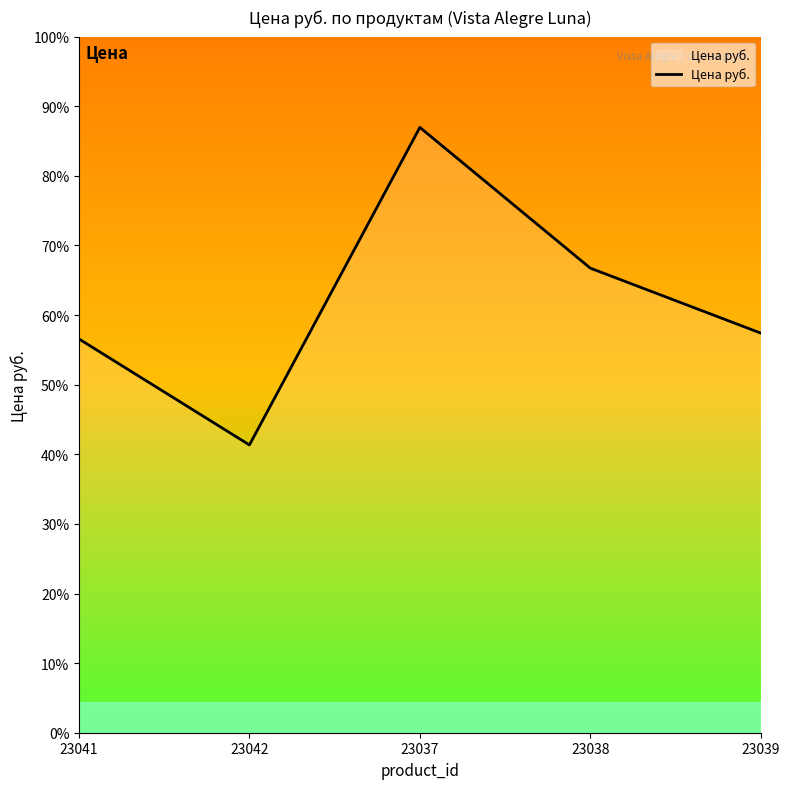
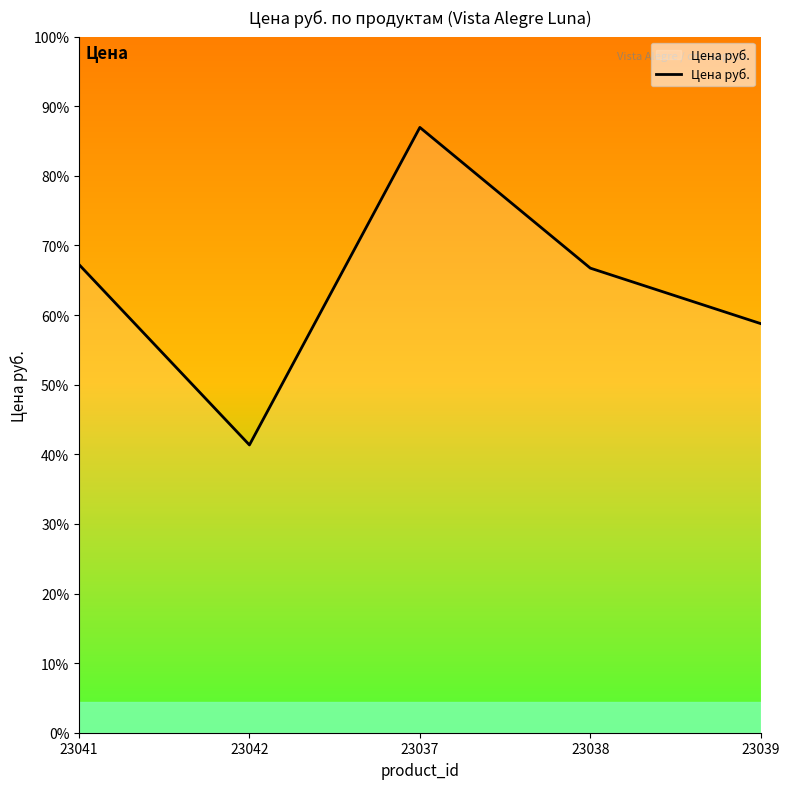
  {
-   "23041": "57%",
+   "23041": "67%",
    "23042": "41%",
    "23037": "87%",
    "23038": "67%",
-   "23039": "57%"
+   "23039": "59%"
  }
